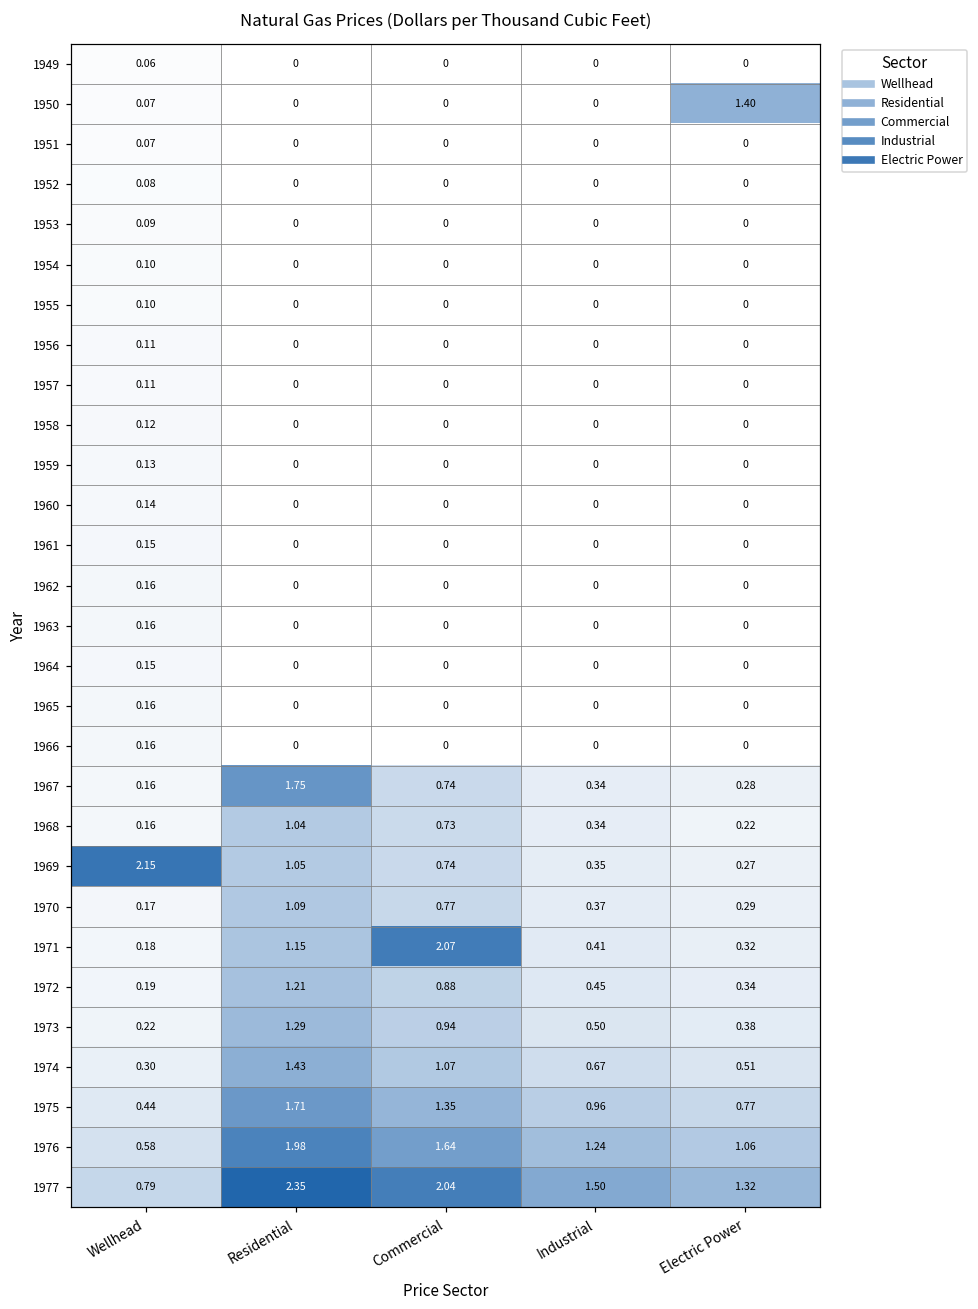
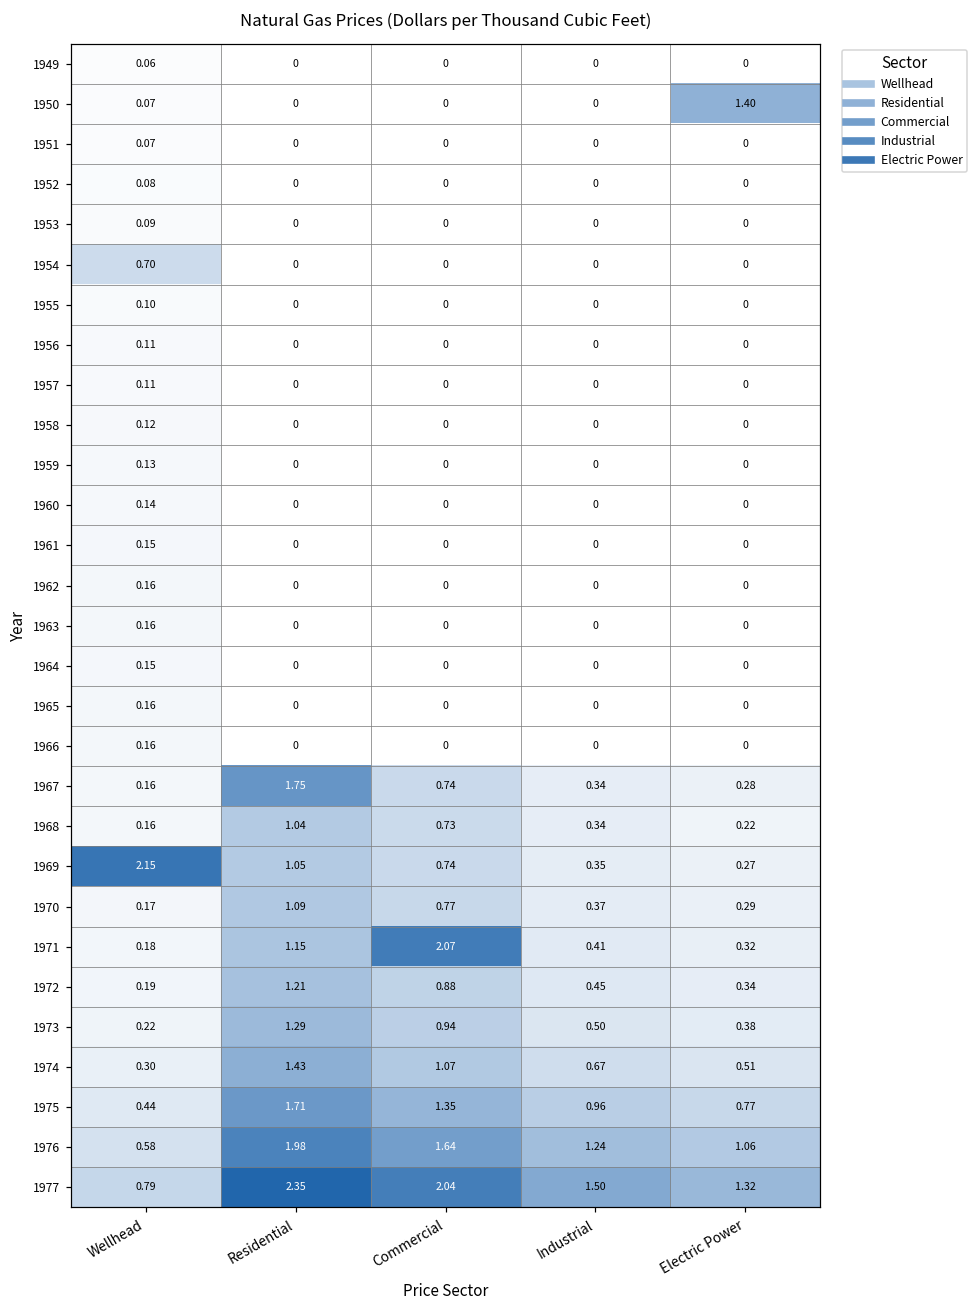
  {
    "1949": {
      "Wellhead": 0.06,
      "Residential": 0,
      "Commercial": 0,
      "Industrial": 0,
      "Electric Power": 0
    },
    "1950": {
      "Wellhead": 0.07,
      "Residential": 0,
      "Commercial": 0,
      "Industrial": 0,
      "Electric Power": 1.40
    },
    "1951": {
      "Wellhead": 0.07,
      "Residential": 0,
      "Commercial": 0,
      "Industrial": 0,
      "Electric Power": 0
    },
    "1952": {
      "Wellhead": 0.08,
      "Residential": 0,
      "Commercial": 0,
      "Industrial": 0,
      "Electric Power": 0
    },
    "1953": {
      "Wellhead": 0.09,
      "Residential": 0,
      "Commercial": 0,
      "Industrial": 0,
      "Electric Power": 0
    },
    "1954": {
-     "Wellhead": 0.10,
+     "Wellhead": 0.70,
      "Residential": 0,
      "Commercial": 0,
      "Industrial": 0,
      "Electric Power": 0
    },
    "1955": {
      "Wellhead": 0.10,
      "Residential": 0,
      "Commercial": 0,
      "Industrial": 0,
      "Electric Power": 0
    },
    "1956": {
      "Wellhead": 0.11,
      "Residential": 0,
      "Commercial": 0,
      "Industrial": 0,
      "Electric Power": 0
    },
    "1957": {
      "Wellhead": 0.11,
      "Residential": 0,
      "Commercial": 0,
      "Industrial": 0,
      "Electric Power": 0
    },
    "1958": {
      "Wellhead": 0.12,
      "Residential": 0,
      "Commercial": 0,
      "Industrial": 0,
      "Electric Power": 0
    },
    "1959": {
      "Wellhead": 0.13,
      "Residential": 0,
      "Commercial": 0,
      "Industrial": 0,
      "Electric Power": 0
    },
    "1960": {
      "Wellhead": 0.14,
      "Residential": 0,
      "Commercial": 0,
      "Industrial": 0,
      "Electric Power": 0
    },
    "1961": {
      "Wellhead": 0.15,
      "Residential": 0,
      "Commercial": 0,
      "Industrial": 0,
      "Electric Power": 0
    },
    "1962": {
      "Wellhead": 0.16,
      "Residential": 0,
      "Commercial": 0,
      "Industrial": 0,
      "Electric Power": 0
    },
    "1963": {
      "Wellhead": 0.16,
      "Residential": 0,
      "Commercial": 0,
      "Industrial": 0,
      "Electric Power": 0
    },
    "1964": {
      "Wellhead": 0.15,
      "Residential": 0,
      "Commercial": 0,
      "Industrial": 0,
      "Electric Power": 0
    },
    "1965": {
      "Wellhead": 0.16,
      "Residential": 0,
      "Commercial": 0,
      "Industrial": 0,
      "Electric Power": 0
    },
    "1966": {
      "Wellhead": 0.16,
      "Residential": 0,
      "Commercial": 0,
      "Industrial": 0,
      "Electric Power": 0
    },
    "1967": {
      "Wellhead": 0.16,
      "Residential": 1.75,
      "Commercial": 0.74,
      "Industrial": 0.34,
      "Electric Power": 0.28
    },
    "1968": {
      "Wellhead": 0.16,
      "Residential": 1.04,
      "Commercial": 0.73,
      "Industrial": 0.34,
      "Electric Power": 0.22
    },
    "1969": {
      "Wellhead": 2.15,
      "Residential": 1.05,
      "Commercial": 0.74,
      "Industrial": 0.35,
      "Electric Power": 0.27
    },
    "1970": {
      "Wellhead": 0.17,
      "Residential": 1.09,
      "Commercial": 0.77,
      "Industrial": 0.37,
      "Electric Power": 0.29
    },
    "1971": {
      "Wellhead": 0.18,
      "Residential": 1.15,
      "Commercial": 2.07,
      "Industrial": 0.41,
      "Electric Power": 0.32
    },
    "1972": {
      "Wellhead": 0.19,
      "Residential": 1.21,
      "Commercial": 0.88,
      "Industrial": 0.45,
      "Electric Power": 0.34
    },
    "1973": {
      "Wellhead": 0.22,
      "Residential": 1.29,
      "Commercial": 0.94,
      "Industrial": 0.50,
      "Electric Power": 0.38
    },
    "1974": {
      "Wellhead": 0.30,
      "Residential": 1.43,
      "Commercial": 1.07,
      "Industrial": 0.67,
      "Electric Power": 0.51
    },
    "1975": {
      "Wellhead": 0.44,
      "Residential": 1.71,
      "Commercial": 1.35,
      "Industrial": 0.96,
      "Electric Power": 0.77
    },
    "1976": {
      "Wellhead": 0.58,
      "Residential": 1.98,
      "Commercial": 1.64,
      "Industrial": 1.24,
      "Electric Power": 1.06
    },
    "1977": {
      "Wellhead": 0.79,
      "Residential": 2.35,
      "Commercial": 2.04,
      "Industrial": 1.50,
      "Electric Power": 1.32
    }
  }
